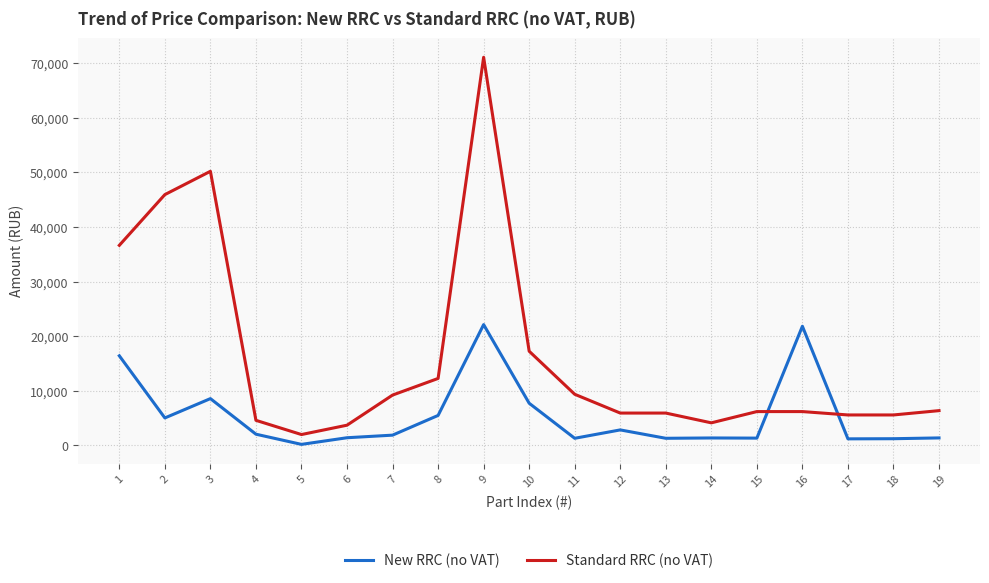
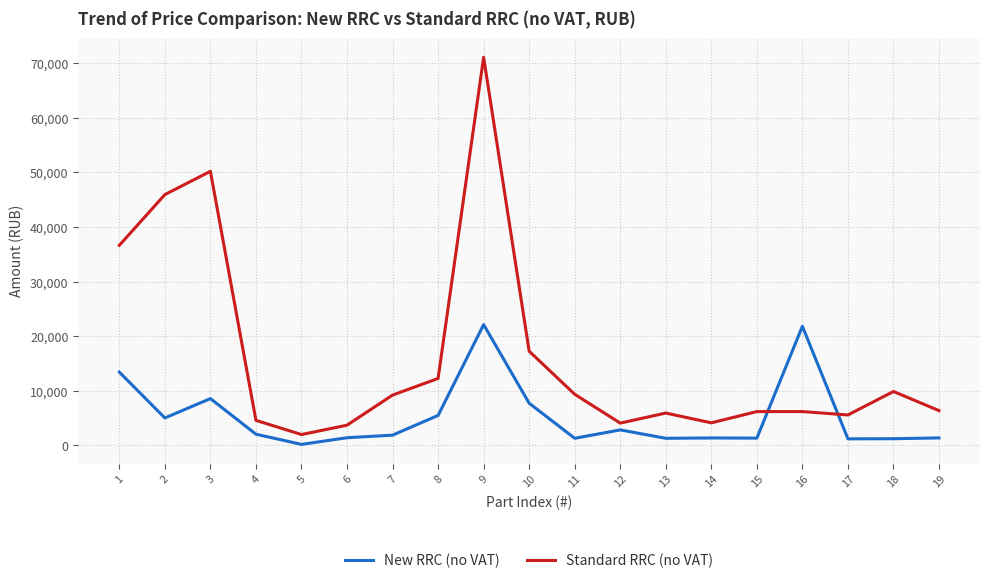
  {
    "New RRC (no VAT)": {
-     "1": "16,000",
+     "1": "13,000",
      "2": "5,000",
      "3": "9,000",
      "4": "2,000",
      "5": "0",
      "6": "1,000",
      "7": "2,000",
      "8": "5,000",
      "9": "22,000",
      "10": "8,000",
      "11": "1,000",
      "12": "3,000",
      "13": "1,000",
      "14": "1,000",
      "15": "1,000",
      "16": "22,000",
      "17": "1,000",
      "18": "1,000",
      "19": "1,000"
    },
    "Standard RRC (no VAT)": {
      "1": "37,000",
      "2": "46,000",
      "3": "50,000",
      "4": "5,000",
      "5": "2,000",
      "6": "4,000",
      "7": "9,000",
      "8": "12,000",
      "9": "71,000",
      "10": "17,000",
      "11": "9,000",
-     "12": "6,000",
+     "12": "4,000",
      "13": "6,000",
      "14": "4,000",
      "15": "6,000",
      "16": "6,000",
      "17": "6,000",
-     "18": "6,000",
+     "18": "10,000",
      "19": "6,000"
    }
  }
